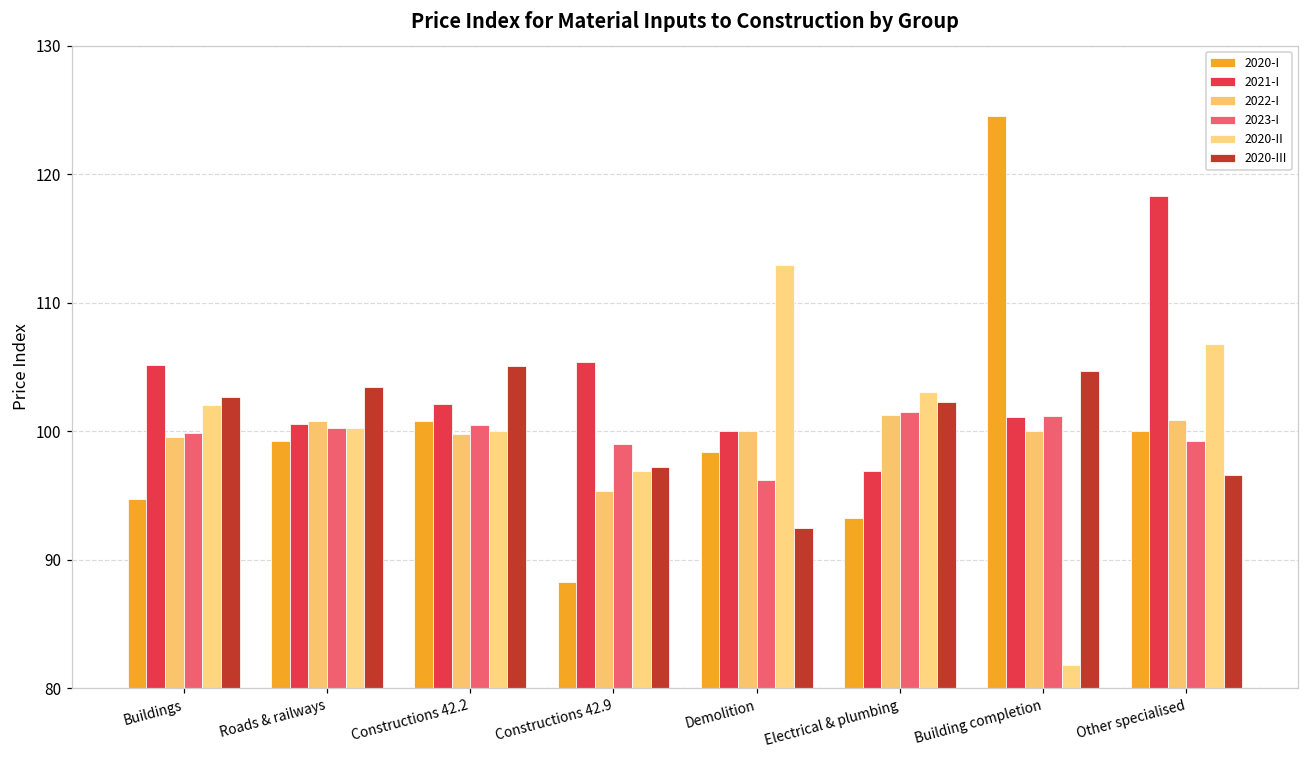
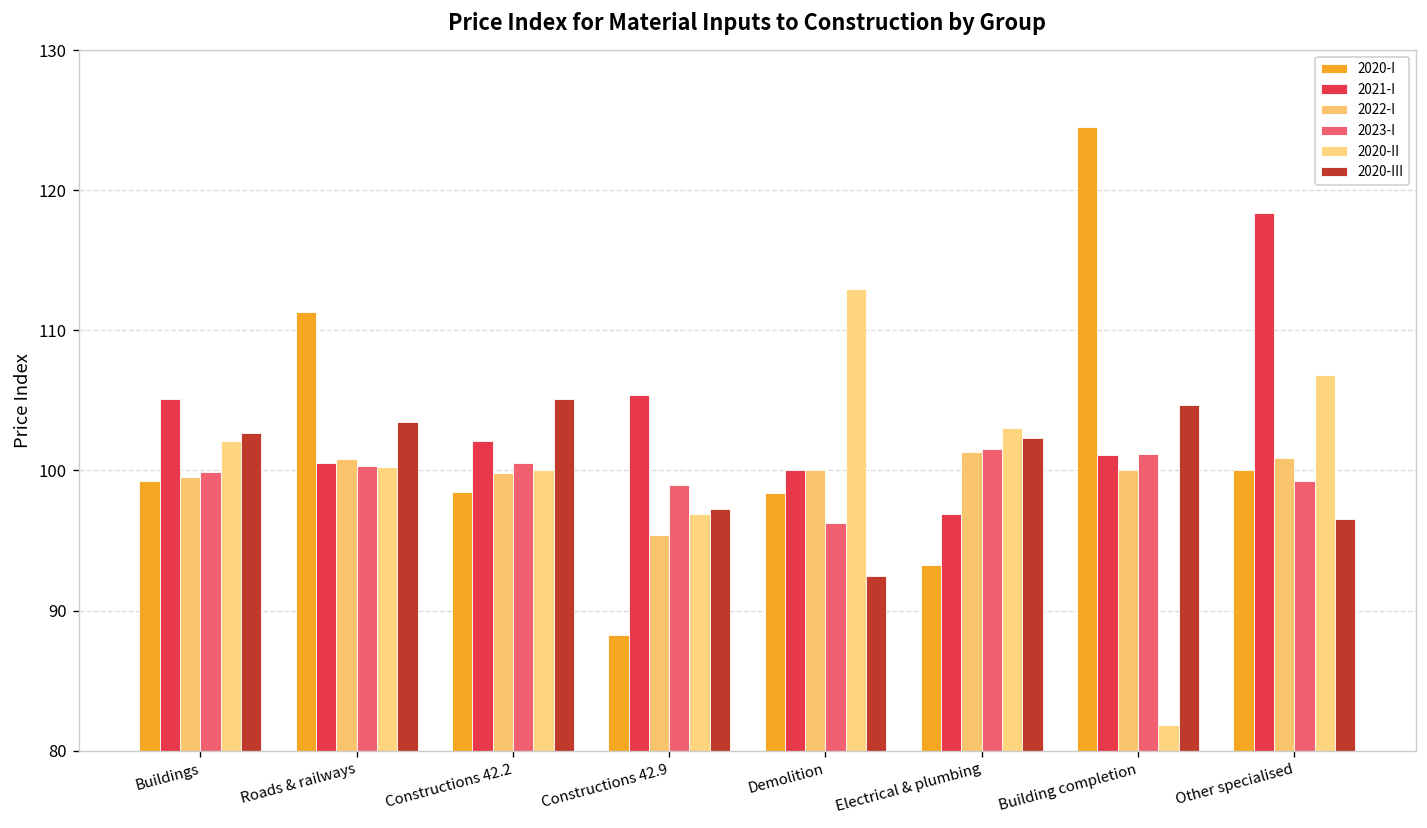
  {
    "2020-I": {
-     "Buildings": 94.7,
-     "Roads & railways": 99.2,
-     "Constructions 42.2": 100.8,
+     "Buildings": 99.2,
+     "Roads & railways": 111.3,
+     "Constructions 42.2": 98.4,
      "Constructions 42.9": 88.3,
      "Demolition": 98.4,
      "Electrical & plumbing": 93.2,
      "Building completion": 124.5,
      "Other specialised": 100.0
    }
  }
